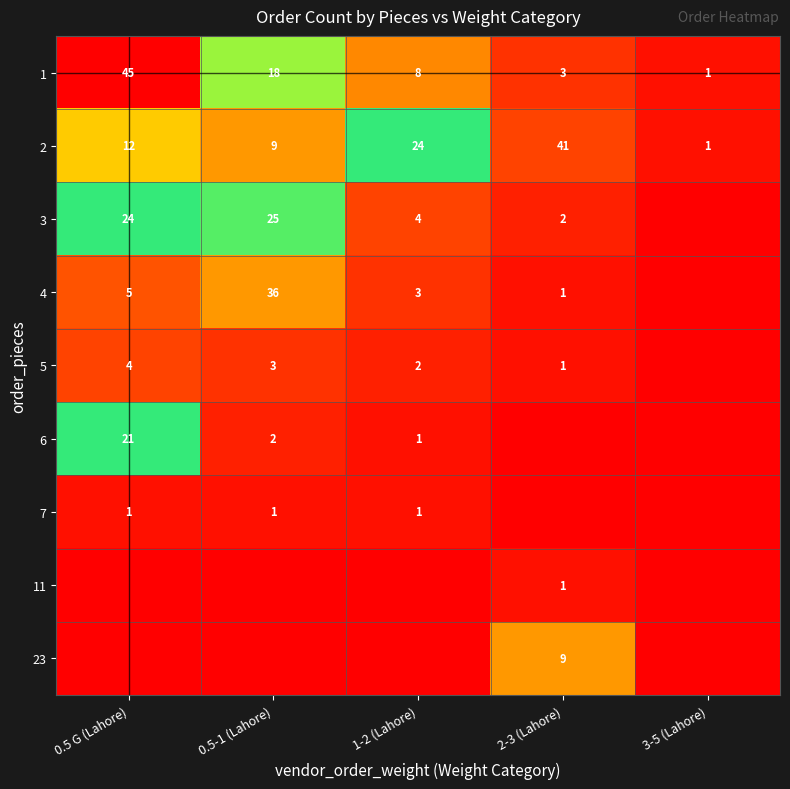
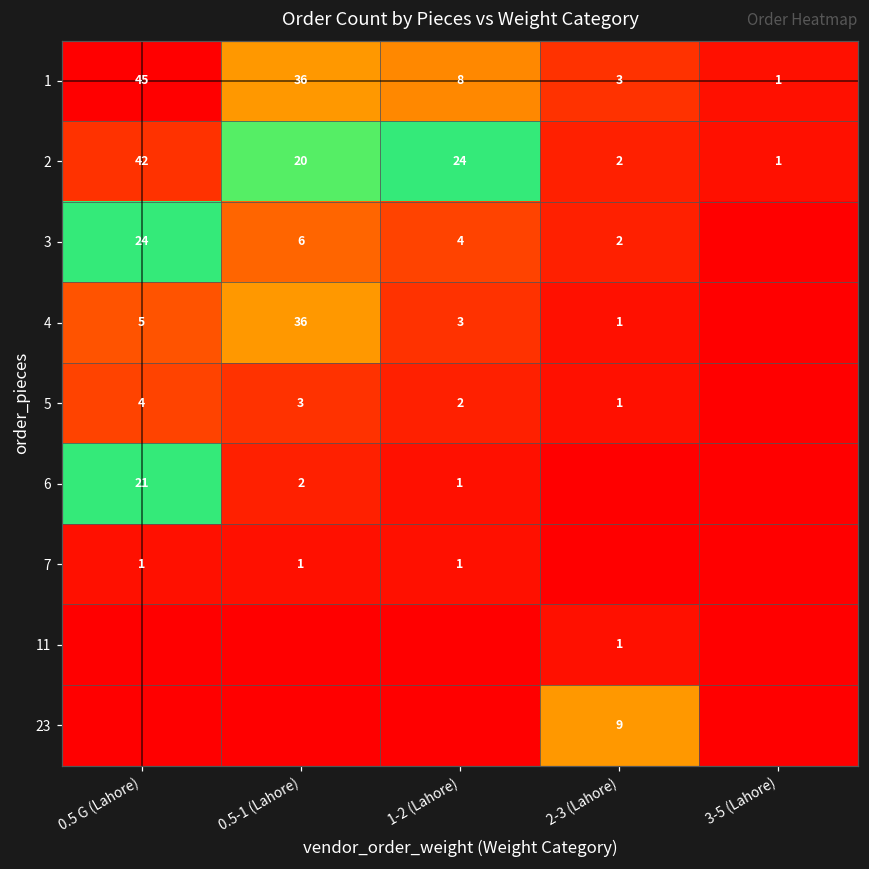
  {
    "1": {
      "0.5 G (Lahore)": 45,
-     "0.5-1 (Lahore)": 18,
+     "0.5-1 (Lahore)": 36,
      "1-2 (Lahore)": 8,
      "2-3 (Lahore)": 3,
      "3-5 (Lahore)": 1
    },
    "2": {
-     "0.5 G (Lahore)": 12,
-     "0.5-1 (Lahore)": 9,
+     "0.5 G (Lahore)": 42,
+     "0.5-1 (Lahore)": 20,
      "1-2 (Lahore)": 24,
-     "2-3 (Lahore)": 41,
+     "2-3 (Lahore)": 2,
      "3-5 (Lahore)": 1
    },
    "3": {
      "0.5 G (Lahore)": 24,
-     "0.5-1 (Lahore)": 25,
+     "0.5-1 (Lahore)": 6,
      "1-2 (Lahore)": 4,
      "2-3 (Lahore)": 2
    },
    "4": {
      "0.5 G (Lahore)": 5,
      "0.5-1 (Lahore)": 36,
      "1-2 (Lahore)": 3,
      "2-3 (Lahore)": 1
    },
    "5": {
      "0.5 G (Lahore)": 4,
      "0.5-1 (Lahore)": 3,
      "1-2 (Lahore)": 2,
      "2-3 (Lahore)": 1
    },
    "6": {
      "0.5 G (Lahore)": 21,
      "0.5-1 (Lahore)": 2,
      "1-2 (Lahore)": 1
    },
    "7": {
      "0.5 G (Lahore)": 1,
      "0.5-1 (Lahore)": 1,
      "1-2 (Lahore)": 1
    },
    "11": {
      "2-3 (Lahore)": 1
    },
    "23": {
      "2-3 (Lahore)": 9
    }
  }
